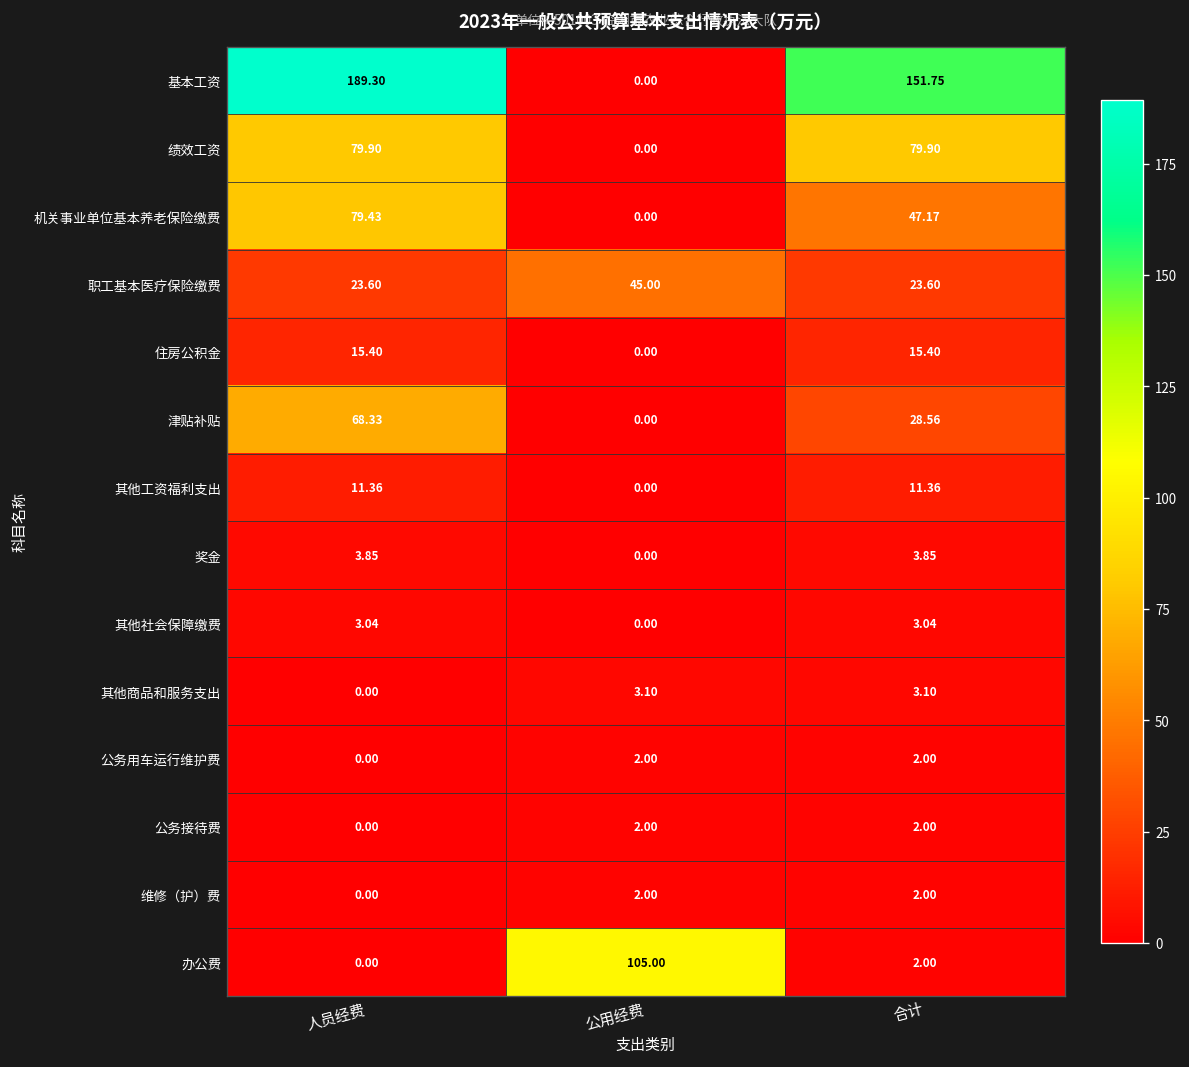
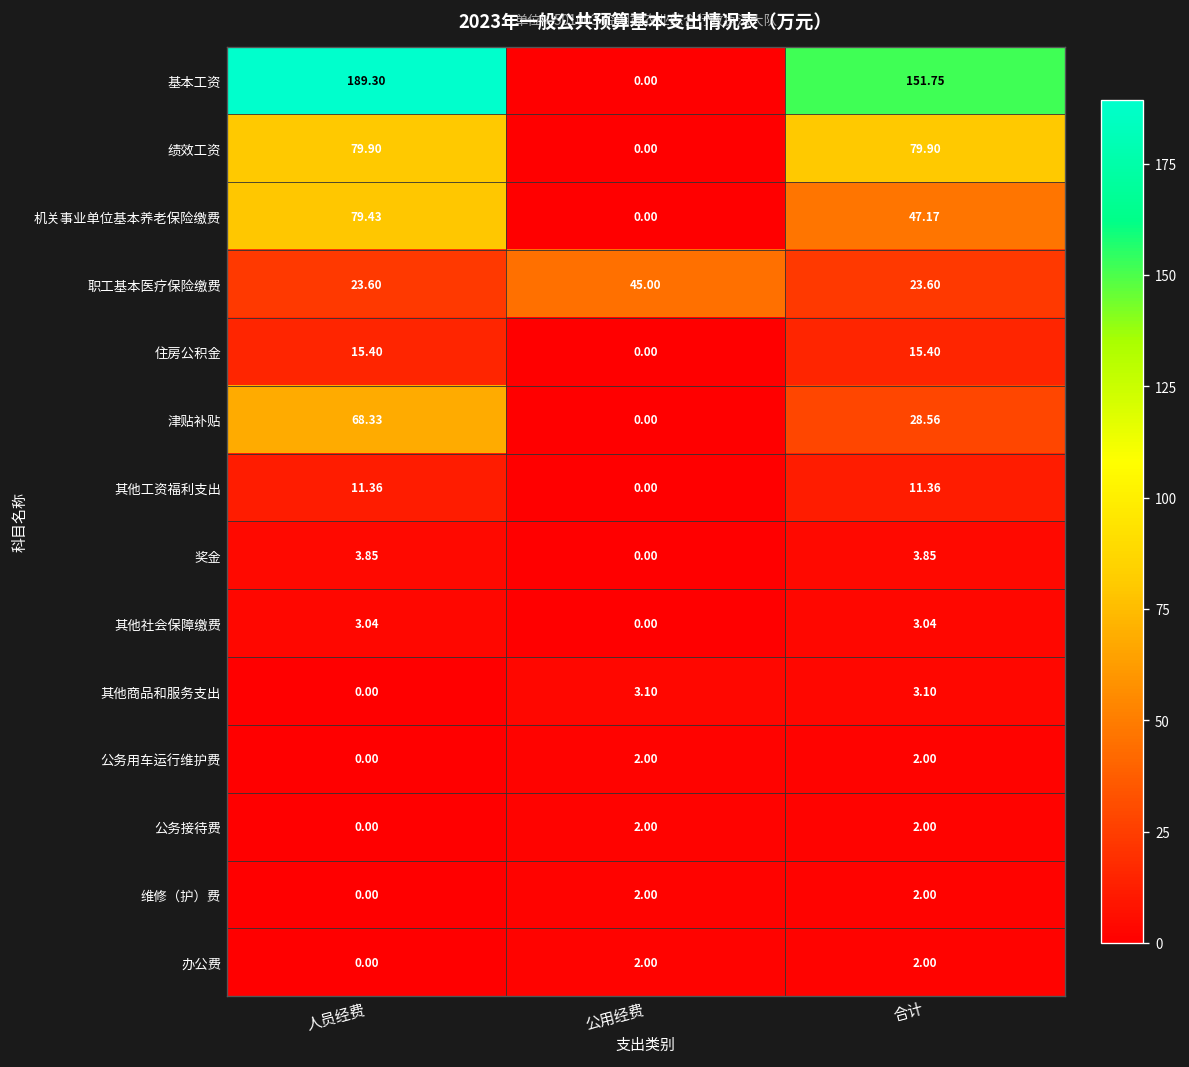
  {
    "基本工资": {
      "人员经费": 189.30,
      "公用经费": 0.00,
      "合计": 151.75
    },
    "绩效工资": {
      "人员经费": 79.90,
      "公用经费": 0.00,
      "合计": 79.90
    },
    "机关事业单位基本养老保险缴费": {
      "人员经费": 79.43,
      "公用经费": 0.00,
      "合计": 47.17
    },
    "职工基本医疗保险缴费": {
      "人员经费": 23.60,
      "公用经费": 45.00,
      "合计": 23.60
    },
    "住房公积金": {
      "人员经费": 15.40,
      "公用经费": 0.00,
      "合计": 15.40
    },
    "津贴补贴": {
      "人员经费": 68.33,
      "公用经费": 0.00,
      "合计": 28.56
    },
    "其他工资福利支出": {
      "人员经费": 11.36,
      "公用经费": 0.00,
      "合计": 11.36
    },
    "奖金": {
      "人员经费": 3.85,
      "公用经费": 0.00,
      "合计": 3.85
    },
    "其他社会保障缴费": {
      "人员经费": 3.04,
      "公用经费": 0.00,
      "合计": 3.04
    },
    "其他商品和服务支出": {
      "人员经费": 0.00,
      "公用经费": 3.10,
      "合计": 3.10
    },
    "公务用车运行维护费": {
      "人员经费": 0.00,
      "公用经费": 2.00,
      "合计": 2.00
    },
    "公务接待费": {
      "人员经费": 0.00,
      "公用经费": 2.00,
      "合计": 2.00
    },
    "维修（护）费": {
      "人员经费": 0.00,
      "公用经费": 2.00,
      "合计": 2.00
    },
    "办公费": {
      "人员经费": 0.00,
-     "公用经费": 105.00,
+     "公用经费": 2.00,
      "合计": 2.00
    }
  }
